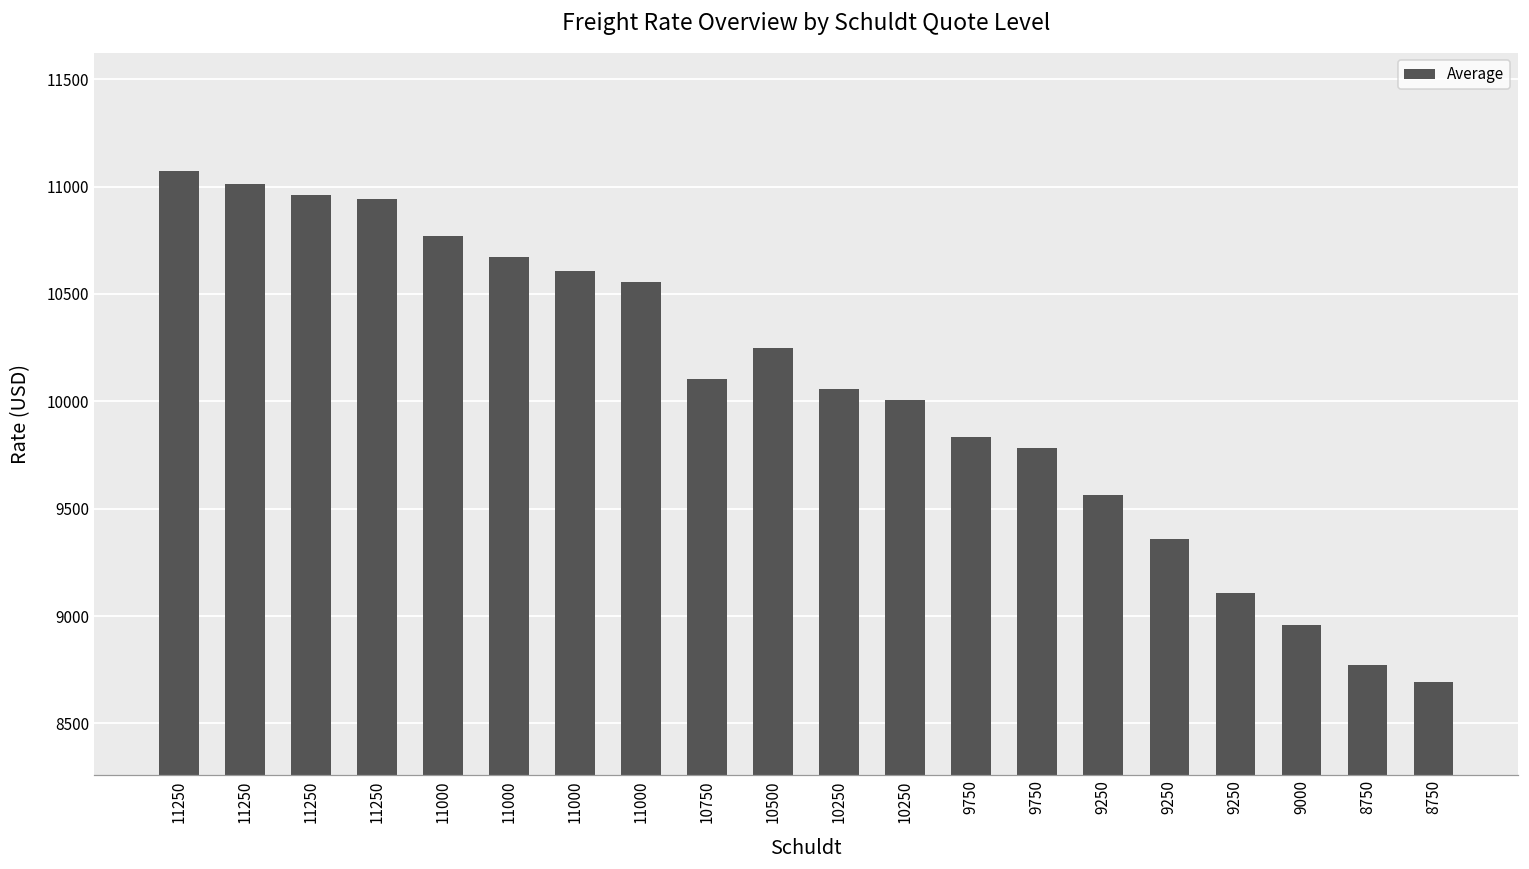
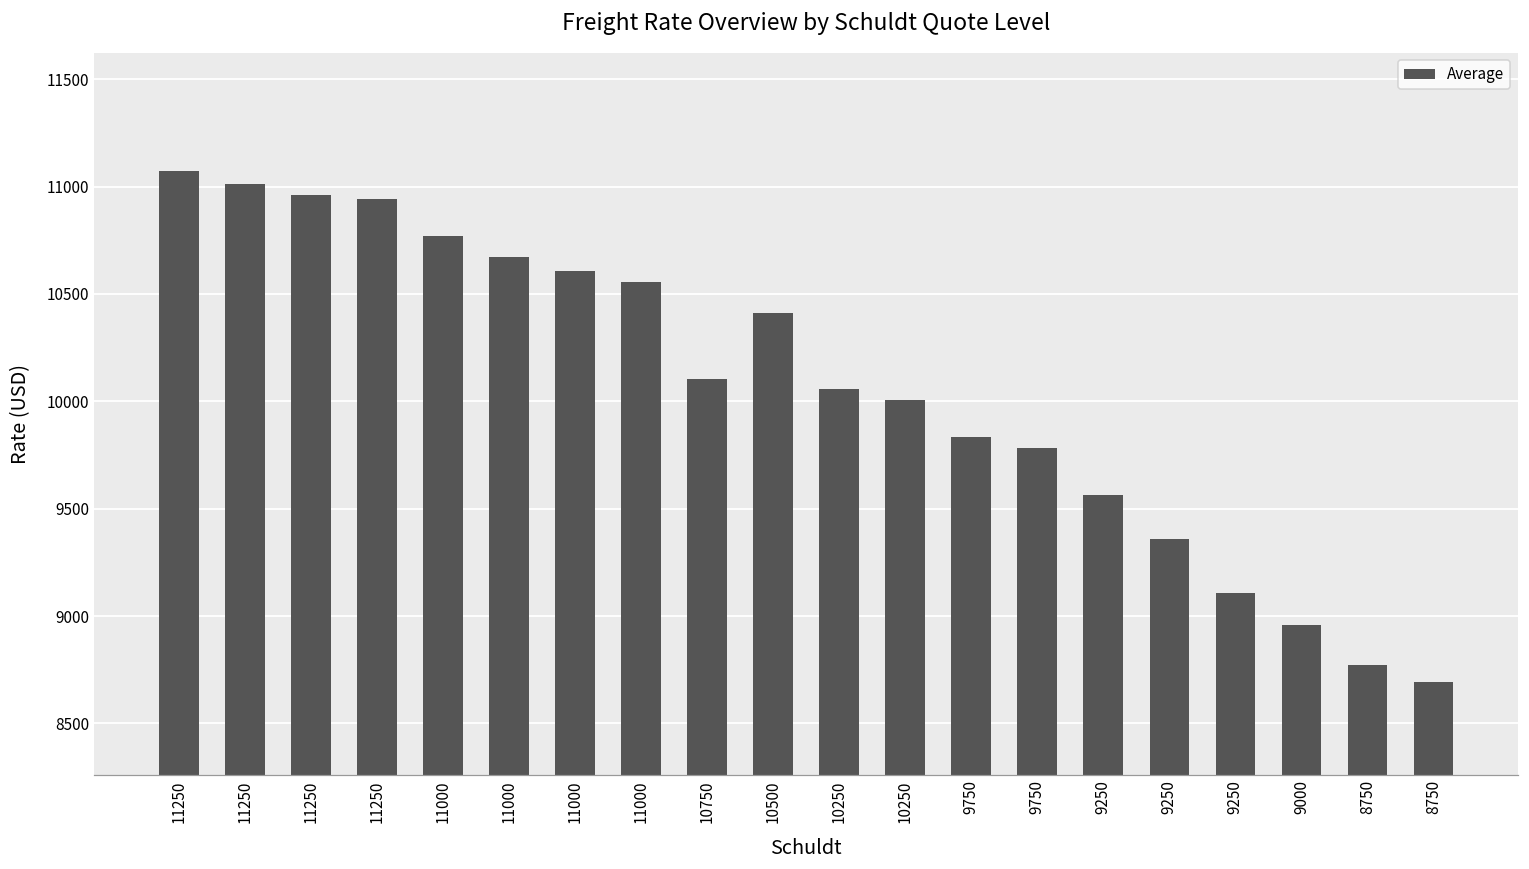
  {
    "10750": 10100,
-   "10500": 10250,
+   "10500": 10410,
    "9000": 8960
  }
